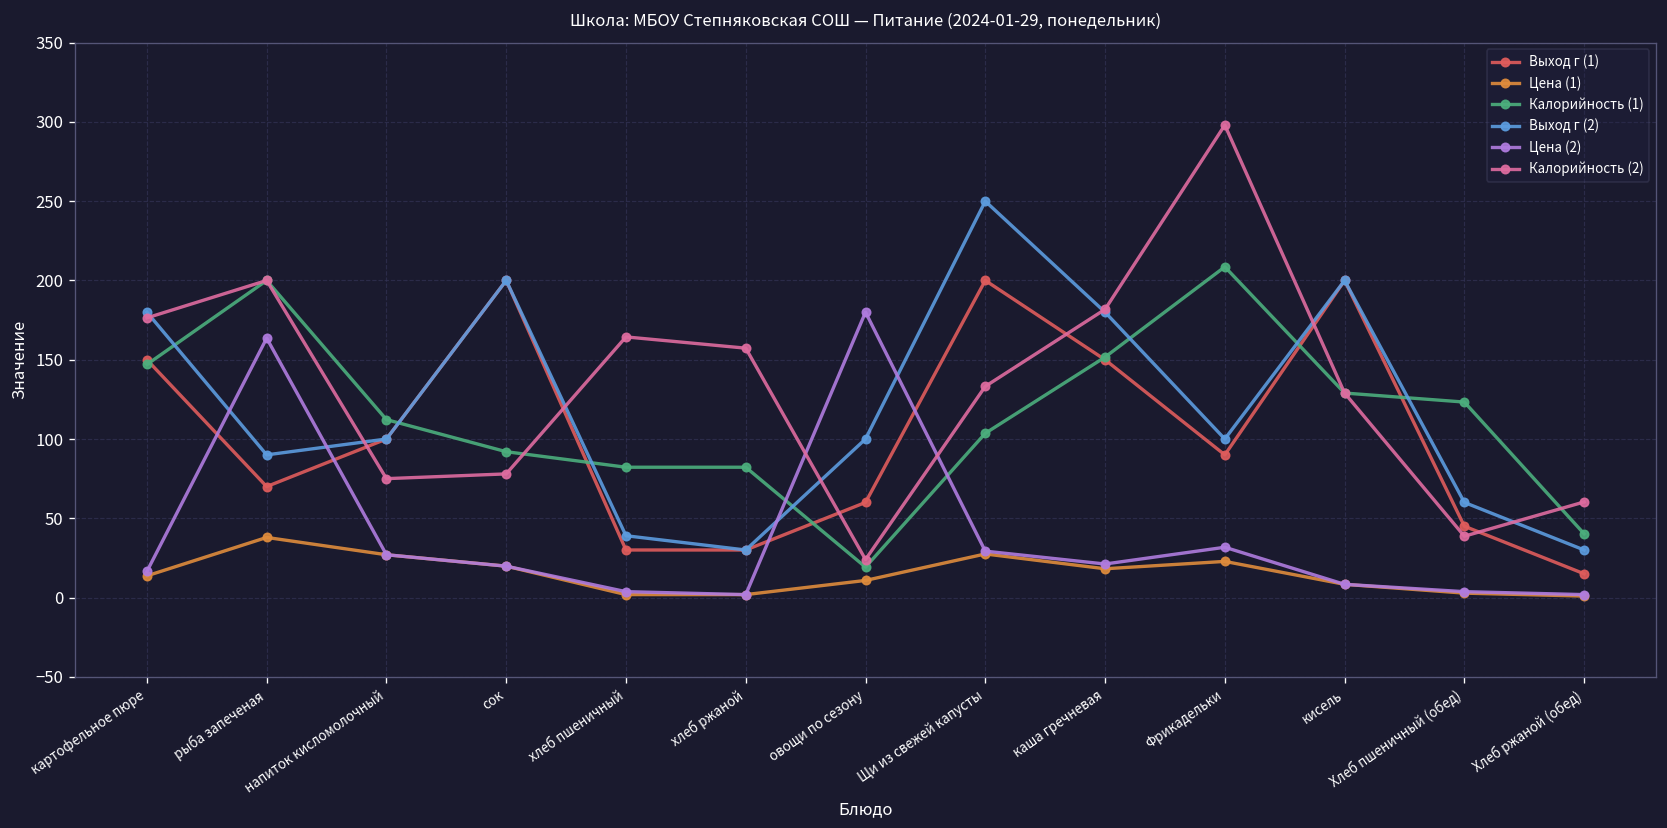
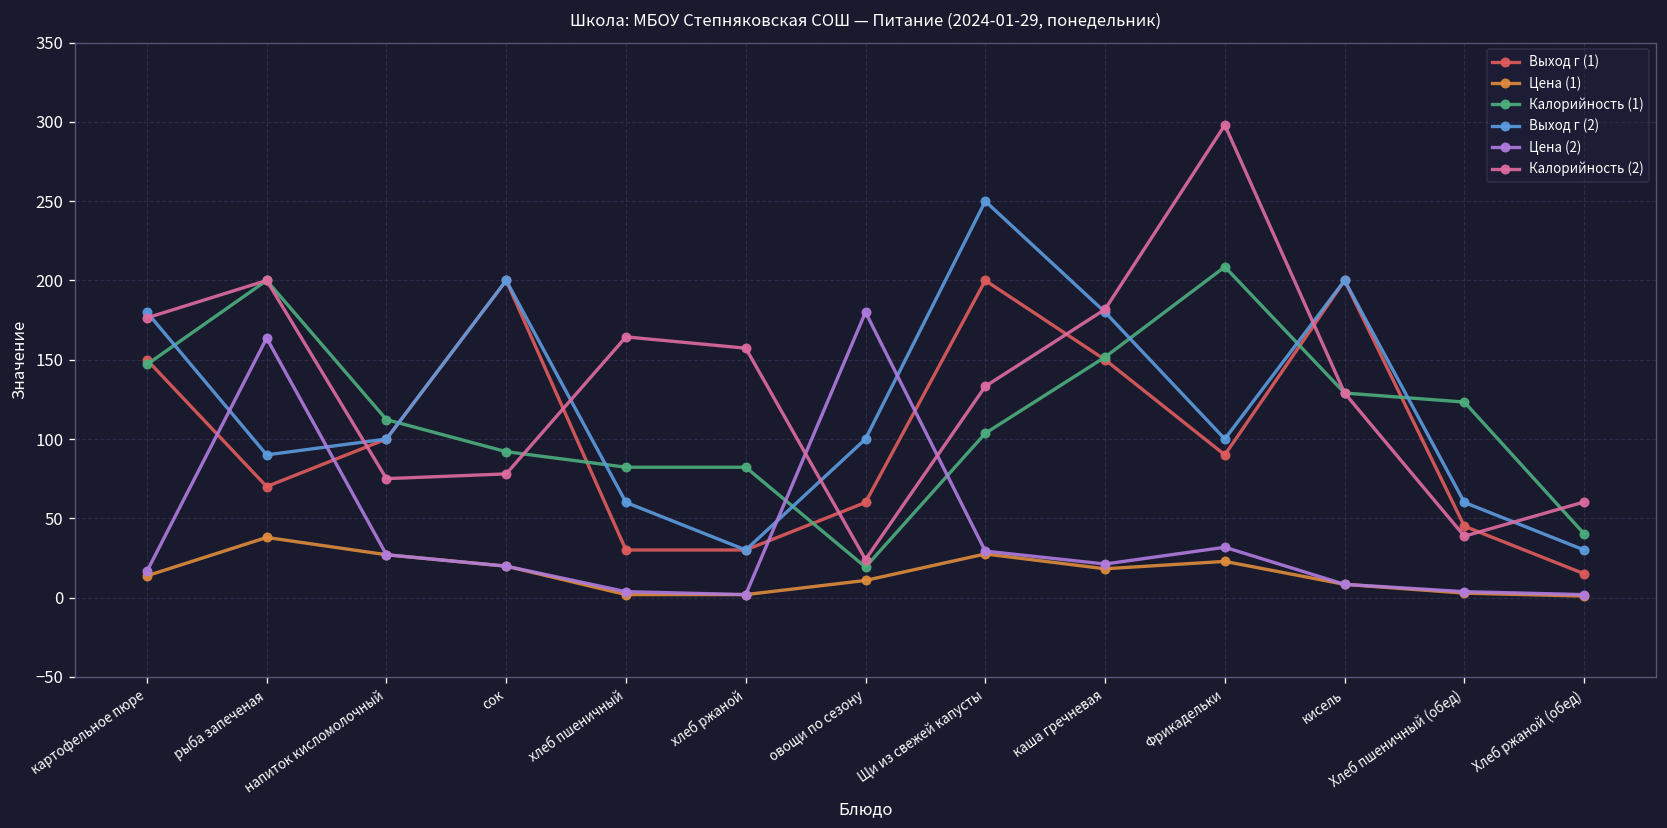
  {
    "Калорийность (1)": {
      "картофельное пюре": 147,
      "напиток кисломолочный": 112,
      "сок": 92,
      "хлеб пшеничный": 82,
      "хлеб ржаной": 82,
      "овощи по сезону": 19,
      "Щи из свежей капусты": 104,
      "Фрикадельки": 209,
      "Хлеб пшеничный (обед)": 123,
      "Хлеб ржаной (обед)": 40
    },
    "Выход г (2)": {
      "картофельное пюре": 180,
      "рыба запеченая": 90,
-     "хлеб пшеничный": 39,
+     "хлеб пшеничный": 60,
      "овощи по сезону": 100,
      "Щи из свежей капусты": 250,
      "Фрикадельки": 100,
      "Хлеб пшеничный (обед)": 60,
      "Хлеб ржаной (обед)": 30
    },
    "Цена (2)": {
      "картофельное пюре": 16,
      "рыба запеченая": 164,
      "овощи по сезону": 180,
      "каша гречневая": 21,
      "Фрикадельки": 32
    },
    "Калорийность (2)": {
      "картофельное пюре": 176,
      "напиток кисломолочный": 75,
      "сок": 78,
      "хлеб пшеничный": 164,
      "хлеб ржаной": 157,
      "овощи по сезону": 24,
      "Щи из свежей капусты": 133,
      "Фрикадельки": 298,
      "Хлеб пшеничный (обед)": 39,
      "Хлеб ржаной (обед)": 60
    }
  }
